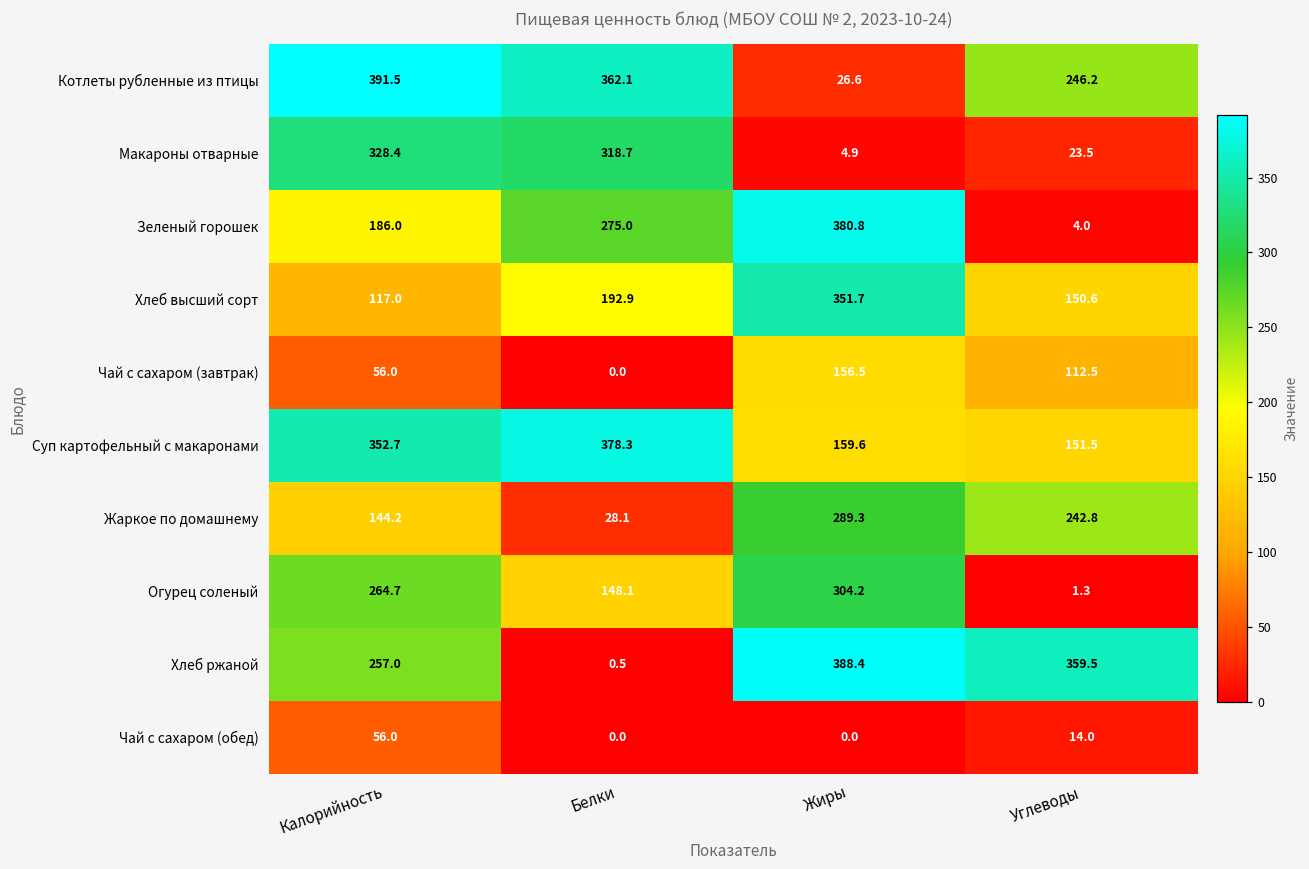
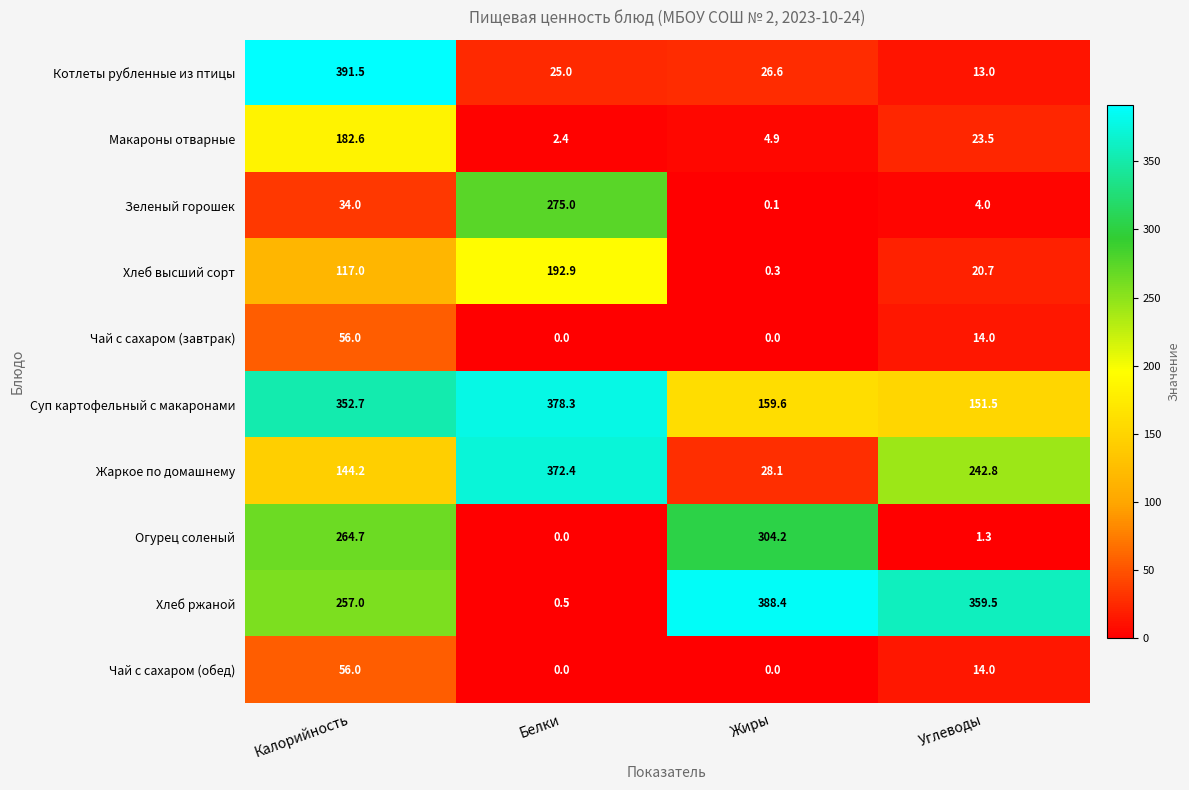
  {
    "Котлеты рубленные из птицы": {
      "Калорийность": 391.5,
-     "Белки": 362.1,
+     "Белки": 25.0,
      "Жиры": 26.6,
-     "Углеводы": 246.2
+     "Углеводы": 13.0
    },
    "Макароны отварные": {
-     "Калорийность": 328.4,
-     "Белки": 318.7,
+     "Калорийность": 182.6,
+     "Белки": 2.4,
      "Жиры": 4.9,
      "Углеводы": 23.5
    },
    "Зеленый горошек": {
-     "Калорийность": 186.0,
+     "Калорийность": 34.0,
      "Белки": 275.0,
-     "Жиры": 380.8,
+     "Жиры": 0.1,
      "Углеводы": 4.0
    },
    "Хлеб высший сорт": {
      "Калорийность": 117.0,
      "Белки": 192.9,
-     "Жиры": 351.7,
-     "Углеводы": 150.6
+     "Жиры": 0.3,
+     "Углеводы": 20.7
    },
    "Чай с сахаром (завтрак)": {
      "Калорийность": 56.0,
      "Белки": 0.0,
-     "Жиры": 156.5,
-     "Углеводы": 112.5
+     "Жиры": 0.0,
+     "Углеводы": 14.0
    },
    "Суп картофельный с макаронами": {
      "Калорийность": 352.7,
      "Белки": 378.3,
      "Жиры": 159.6,
      "Углеводы": 151.5
    },
    "Жаркое по домашнему": {
      "Калорийность": 144.2,
-     "Белки": 28.1,
-     "Жиры": 289.3,
+     "Белки": 372.4,
+     "Жиры": 28.1,
      "Углеводы": 242.8
    },
    "Огурец соленый": {
      "Калорийность": 264.7,
-     "Белки": 148.1,
+     "Белки": 0.0,
      "Жиры": 304.2,
      "Углеводы": 1.3
    },
    "Хлеб ржаной": {
      "Калорийность": 257.0,
      "Белки": 0.5,
      "Жиры": 388.4,
      "Углеводы": 359.5
    },
    "Чай с сахаром (обед)": {
      "Калорийность": 56.0,
      "Белки": 0.0,
      "Жиры": 0.0,
      "Углеводы": 14.0
    }
  }
